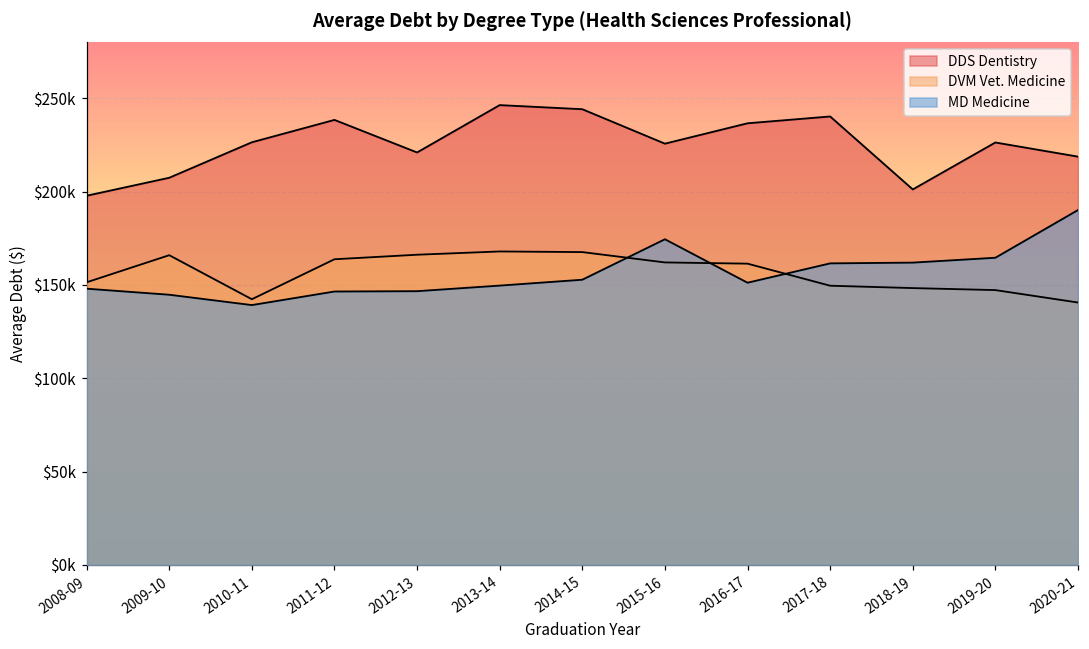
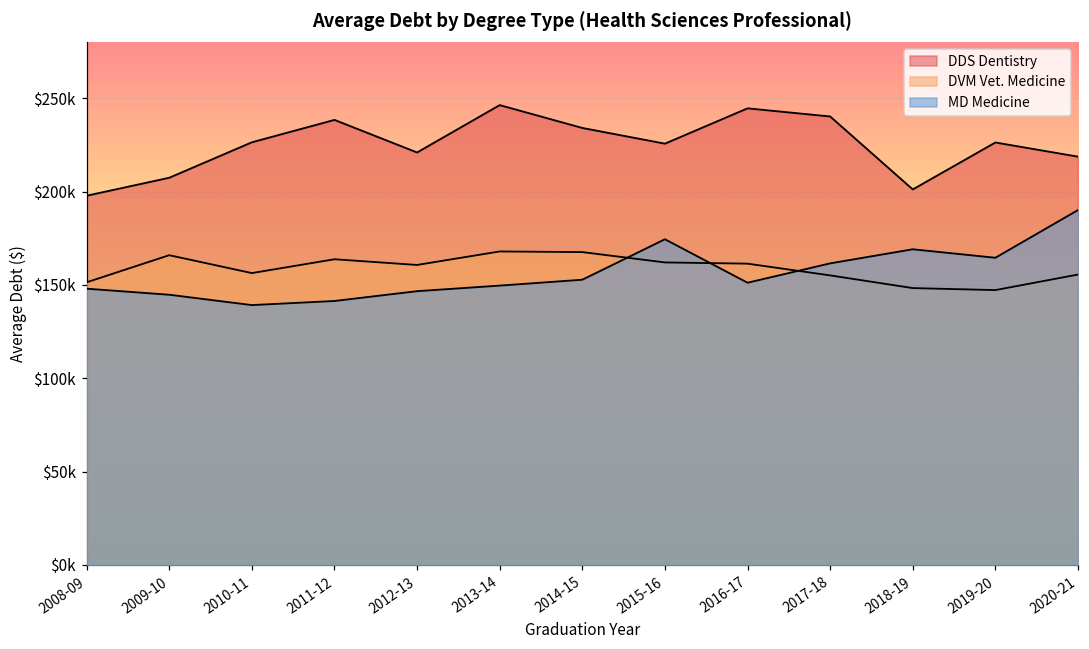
  {
    "DDS Dentistry": {
      "2008-09": "$198000",
      "2009-10": "$207000",
      "2010-11": "$226000",
      "2011-12": "$238000",
      "2012-13": "$221000",
      "2013-14": "$246000",
-     "2014-15": "$244000",
+     "2014-15": "$234000",
      "2015-16": "$226000",
-     "2016-17": "$237000",
+     "2016-17": "$245000",
      "2017-18": "$240000",
      "2018-19": "$201000",
      "2019-20": "$226000",
      "2020-21": "$219000"
    },
    "DVM Vet. Medicine": {
      "2008-09": "$151000",
      "2009-10": "$166000",
-     "2010-11": "$142000",
+     "2010-11": "$156000",
      "2011-12": "$164000",
-     "2012-13": "$166000",
+     "2012-13": "$161000",
      "2013-14": "$168000",
      "2014-15": "$168000",
      "2015-16": "$162000",
      "2016-17": "$161000",
-     "2017-18": "$150000",
+     "2017-18": "$155000",
      "2018-19": "$148000",
      "2019-20": "$147000",
-     "2020-21": "$141000"
+     "2020-21": "$156000"
    },
    "MD Medicine": {
      "2008-09": "$148000",
      "2009-10": "$145000",
      "2010-11": "$139000",
-     "2011-12": "$146000",
+     "2011-12": "$141000",
      "2012-13": "$147000",
      "2013-14": "$150000",
      "2014-15": "$153000",
      "2015-16": "$174000",
      "2016-17": "$151000",
      "2017-18": "$162000",
-     "2018-19": "$162000",
+     "2018-19": "$169000",
      "2019-20": "$165000",
      "2020-21": "$190000"
    }
  }
